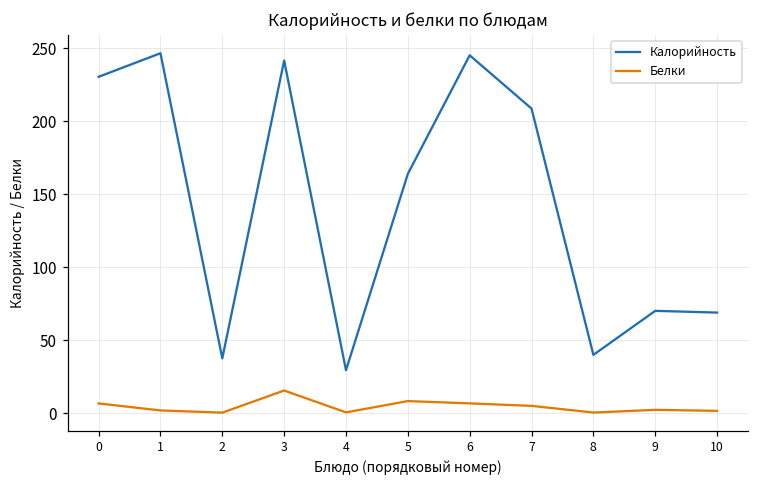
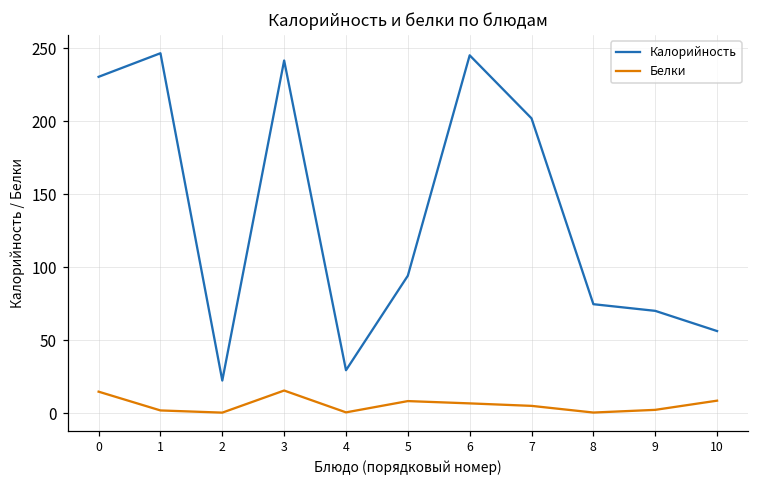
  {
    "Калорийность": {
      "0": 230,
      "1": 246,
-     "2": 38,
+     "2": 22,
      "3": 242,
      "4": 30,
-     "5": 164,
+     "5": 94,
      "6": 245,
-     "7": 209,
-     "8": 40,
+     "7": 202,
+     "8": 75,
      "9": 70,
-     "10": 69
+     "10": 56
    },
    "Белки": {
-     "0": 7,
+     "0": 15,
      "1": 2,
      "2": 0,
      "3": 16,
      "4": 1,
      "5": 8,
      "6": 7,
      "7": 5,
      "8": 1,
      "9": 2,
-     "10": 2
+     "10": 9
    }
  }
